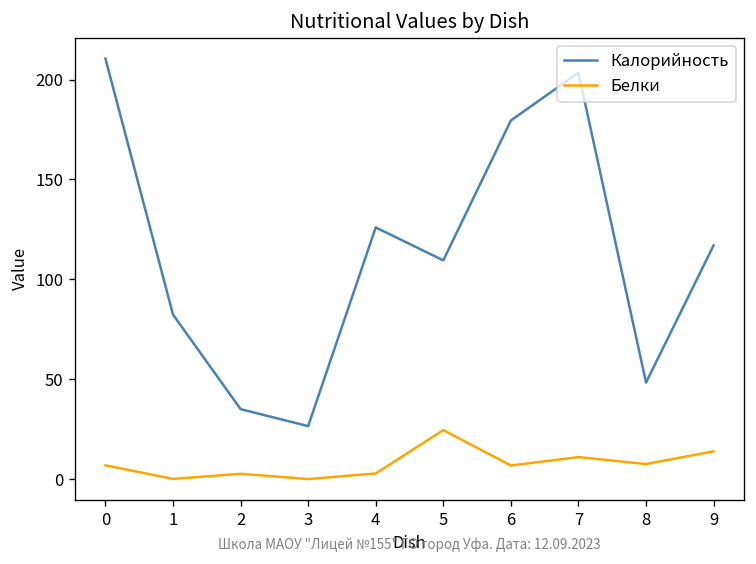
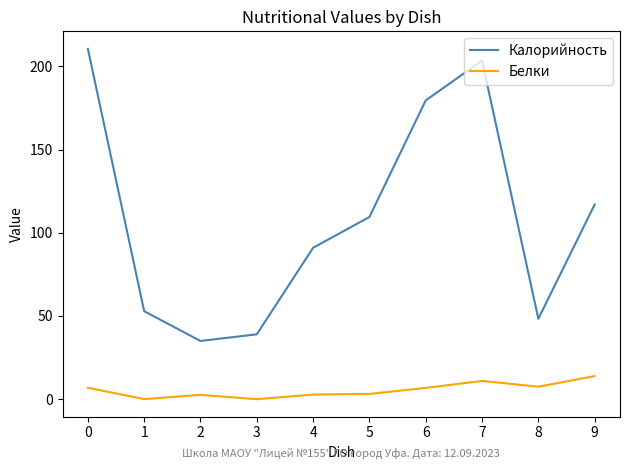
  {
    "Калорийность": {
      "0": 211,
-     "1": 82,
+     "1": 53,
      "2": 35,
-     "3": 27,
-     "4": 126,
+     "3": 39,
+     "4": 91,
      "5": 110,
      "6": 180,
      "8": 48,
      "9": 117
    },
    "Белки": {
      "0": 7,
      "1": 0,
      "2": 3,
      "3": 0,
      "4": 3,
-     "5": 25,
+     "5": 3,
      "6": 7,
      "7": 11,
      "8": 8,
      "9": 14
    }
  }
